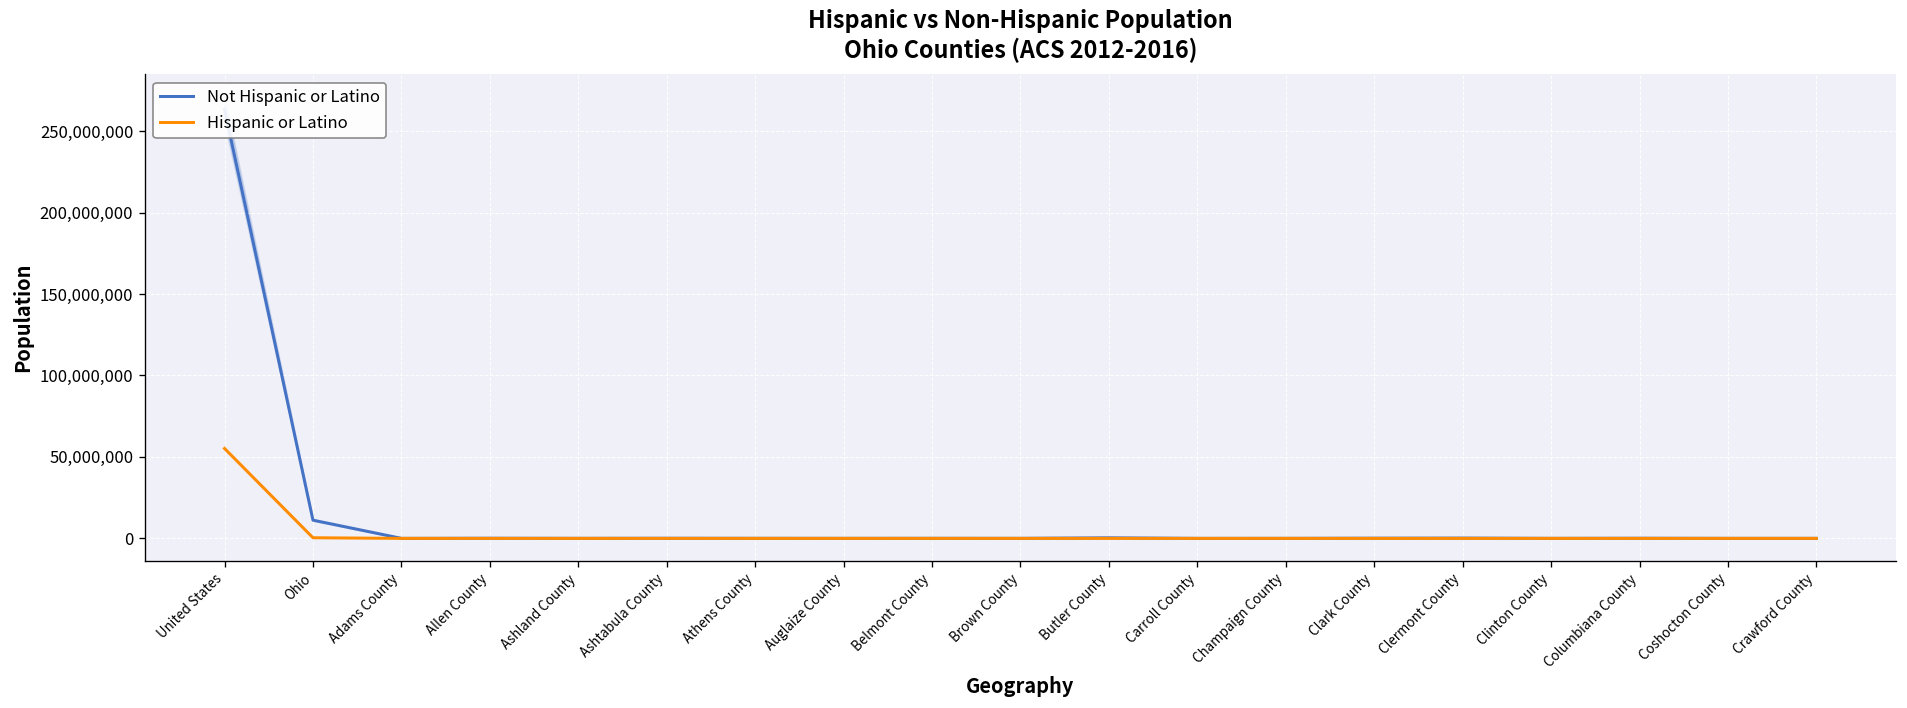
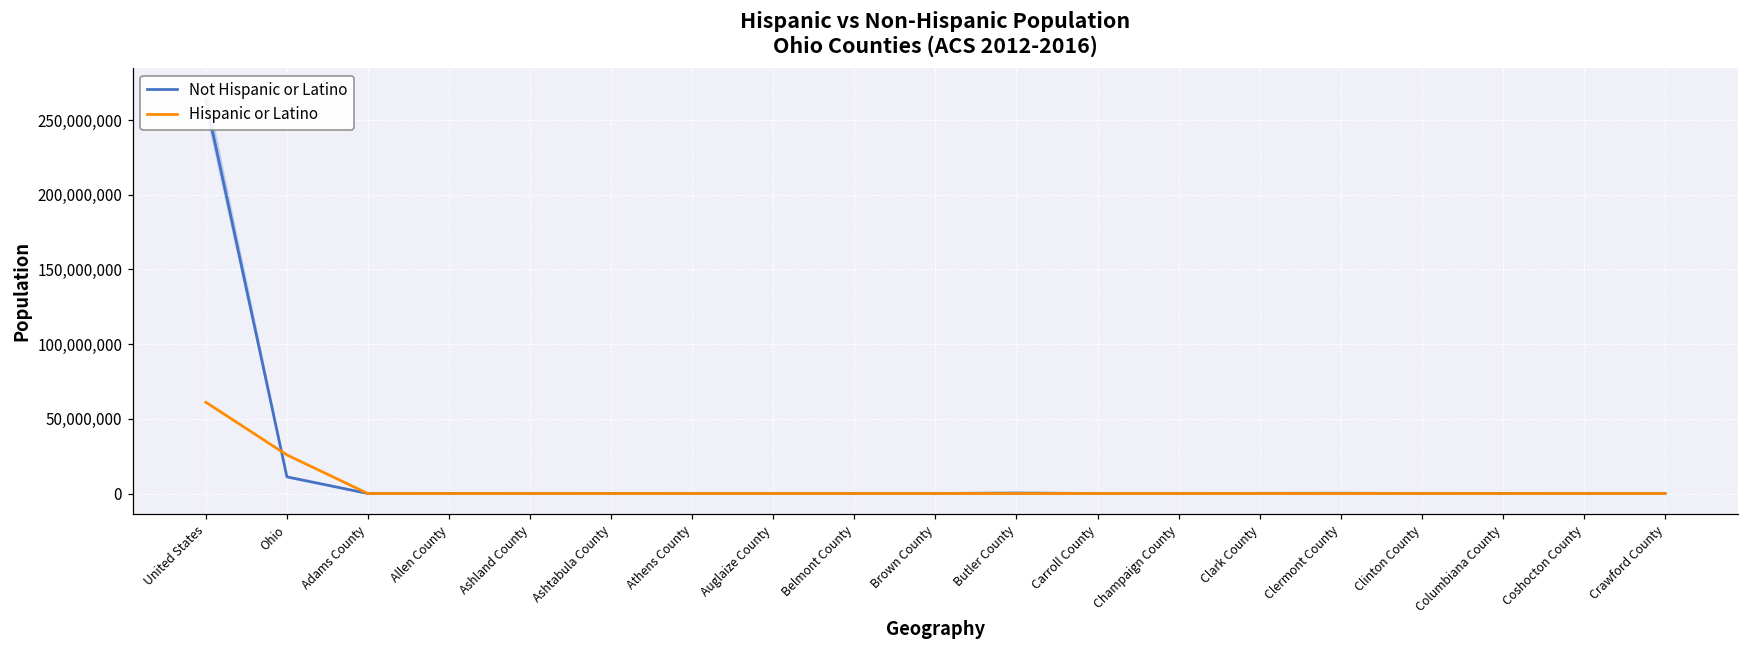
  {
    "Hispanic or Latino": {
-     "United States": "55,000,000",
-     "Ohio": "0"
+     "United States": "61,000,000",
+     "Ohio": "26,000,000"
    }
  }
